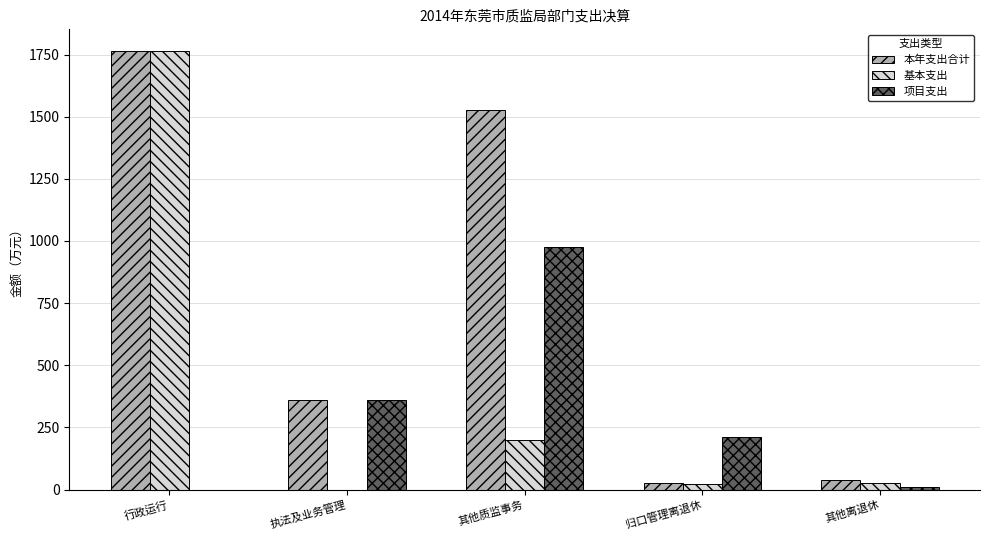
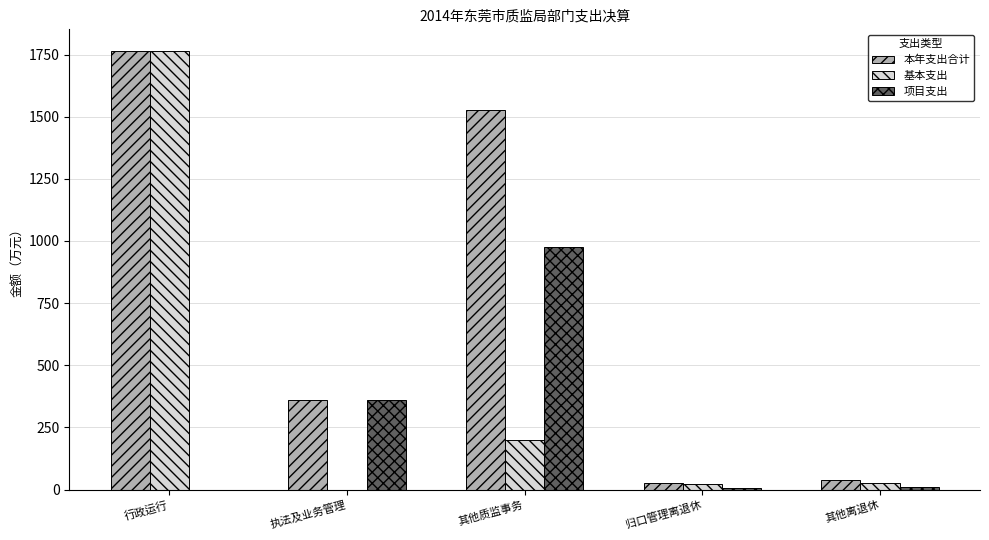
  {
    "本年支出合计": {
      "行政运行": 1760,
      "执法及业务管理": 360,
      "其他质监事务": 1530,
      "归口管理离退休": 30,
      "其他离退休": 40
    },
    "基本支出": {
      "行政运行": 1760,
      "执法及业务管理": 0,
      "其他质监事务": 200,
      "归口管理离退休": 20,
      "其他离退休": 30
    },
    "项目支出": {
      "行政运行": 0,
      "执法及业务管理": 360,
      "其他质监事务": 980,
-     "归口管理离退休": 210,
+     "归口管理离退休": 10,
      "其他离退休": 10
    }
  }
